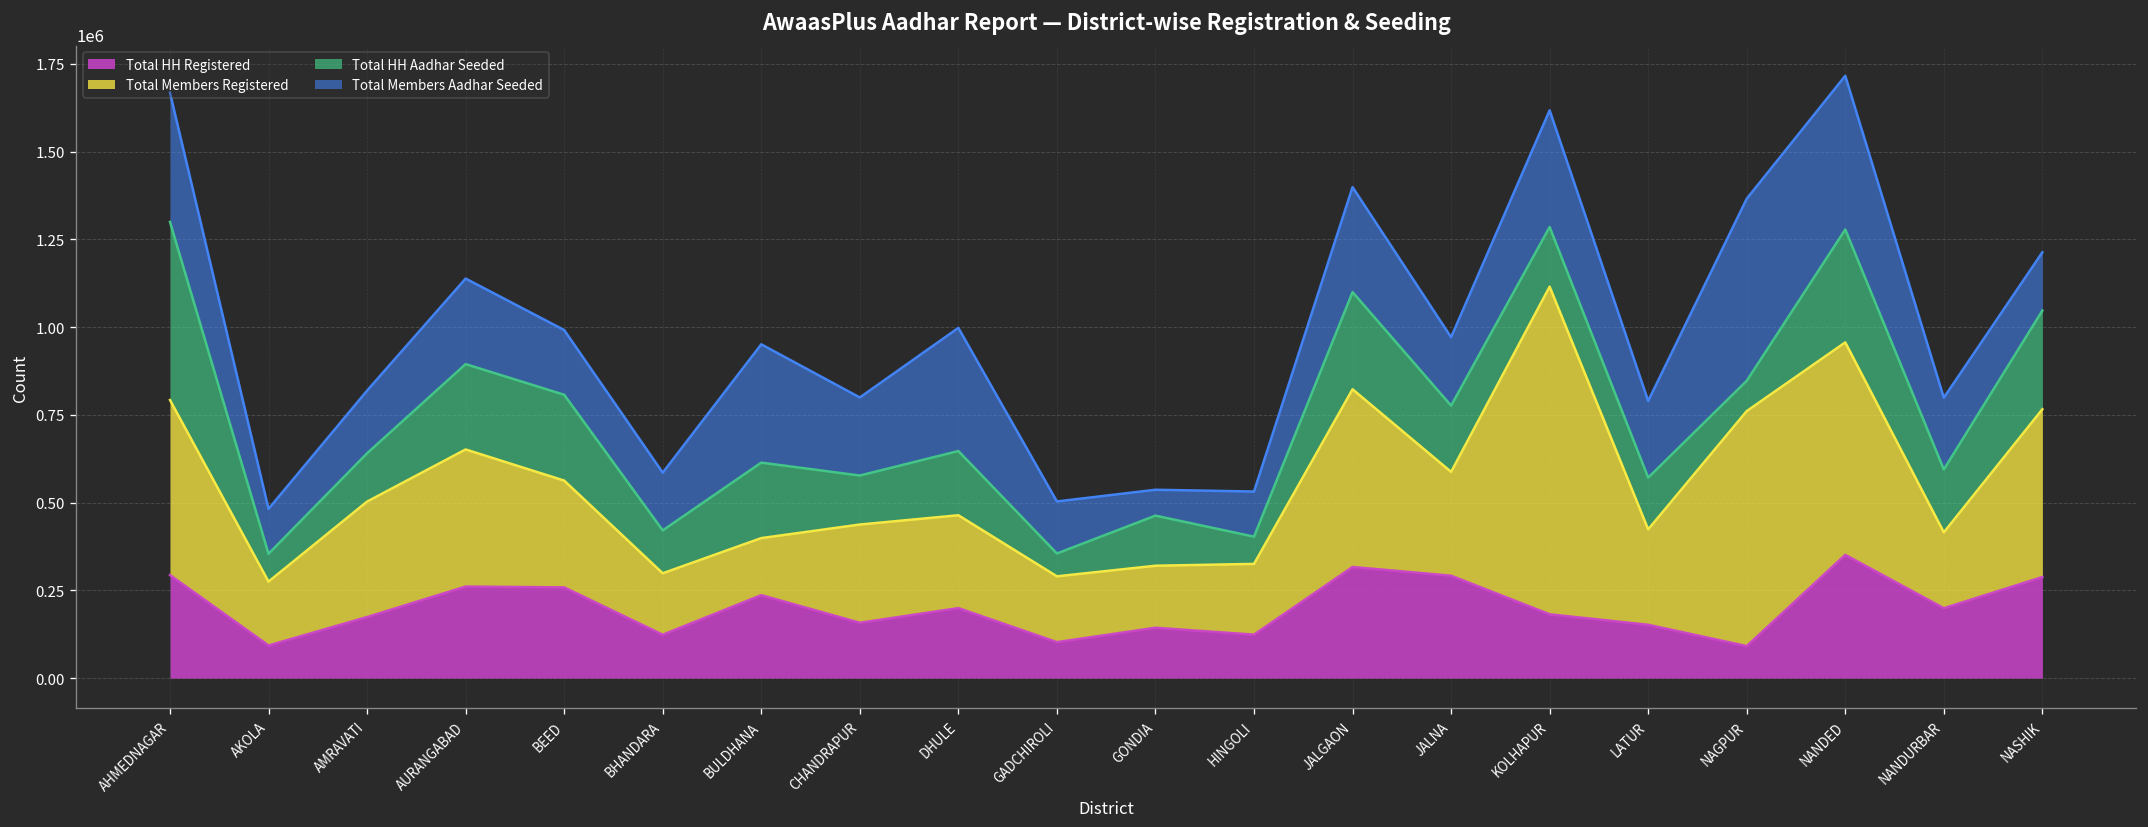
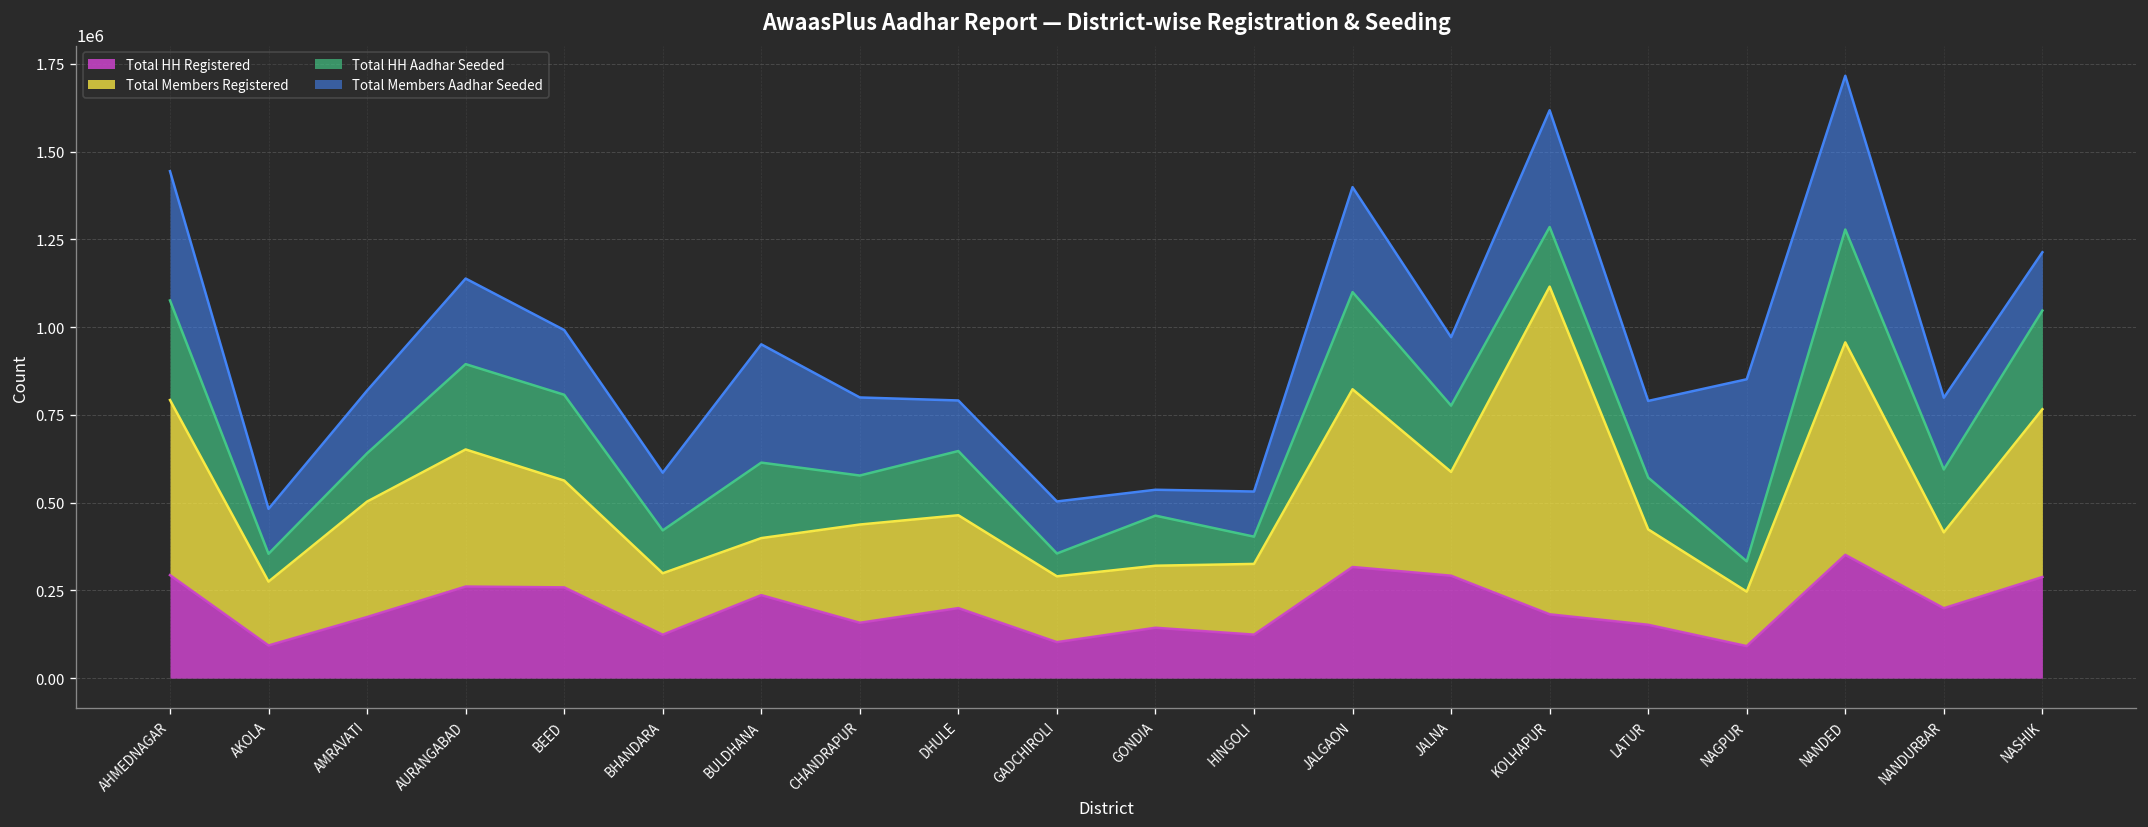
  {
    "Total HH Registered": {
      "AHMEDNAGAR": 290000,
      "AKOLA": 90000,
      "AMRAVATI": 170000,
      "AURANGABAD": 260000,
      "BEED": 260000,
      "BHANDARA": 120000,
      "BULDHANA": 240000,
      "CHANDRAPUR": 160000,
      "DHULE": 200000,
      "GADCHIROLI": 100000,
      "GONDIA": 140000,
      "HINGOLI": 120000,
      "JALGAON": 320000,
      "JALNA": 290000,
      "KOLHAPUR": 180000,
      "LATUR": 150000,
      "NAGPUR": 90000,
      "NANDED": 350000,
      "NANDURBAR": 200000,
      "NASHIK": 290000
    },
    "Total Members Registered": {
      "AHMEDNAGAR": 500000,
      "AKOLA": 180000,
      "AMRAVATI": 330000,
      "AURANGABAD": 390000,
      "BEED": 300000,
      "BHANDARA": 180000,
      "BULDHANA": 160000,
      "CHANDRAPUR": 280000,
      "DHULE": 260000,
      "GADCHIROLI": 190000,
      "GONDIA": 180000,
      "HINGOLI": 200000,
      "JALGAON": 510000,
      "JALNA": 300000,
      "KOLHAPUR": 930000,
      "LATUR": 270000,
-     "NAGPUR": 670000,
+     "NAGPUR": 160000,
      "NANDED": 610000,
      "NANDURBAR": 220000,
      "NASHIK": 480000
    },
    "Total HH Aadhar Seeded": {
-     "AHMEDNAGAR": 510000,
+     "AHMEDNAGAR": 280000,
      "AKOLA": 80000,
      "AMRAVATI": 140000,
      "AURANGABAD": 240000,
      "BEED": 240000,
      "BHANDARA": 120000,
      "BULDHANA": 220000,
      "CHANDRAPUR": 140000,
      "DHULE": 180000,
      "GADCHIROLI": 70000,
      "GONDIA": 140000,
      "HINGOLI": 80000,
      "JALGAON": 280000,
      "JALNA": 190000,
      "KOLHAPUR": 170000,
      "LATUR": 150000,
      "NAGPUR": 90000,
      "NANDED": 320000,
      "NANDURBAR": 180000,
      "NASHIK": 280000
    },
    "Total Members Aadhar Seeded": {
      "AKOLA": 130000,
      "AMRAVATI": 180000,
      "AURANGABAD": 240000,
      "BEED": 180000,
      "BHANDARA": 160000,
      "BULDHANA": 340000,
      "CHANDRAPUR": 220000,
-     "DHULE": 350000,
+     "DHULE": 140000,
      "GADCHIROLI": 150000,
      "GONDIA": 70000,
      "HINGOLI": 130000,
      "JALGAON": 300000,
      "JALNA": 190000,
      "KOLHAPUR": 330000,
      "LATUR": 220000,
      "NAGPUR": 520000,
      "NANDED": 440000,
      "NANDURBAR": 200000,
      "NASHIK": 170000
    }
  }
